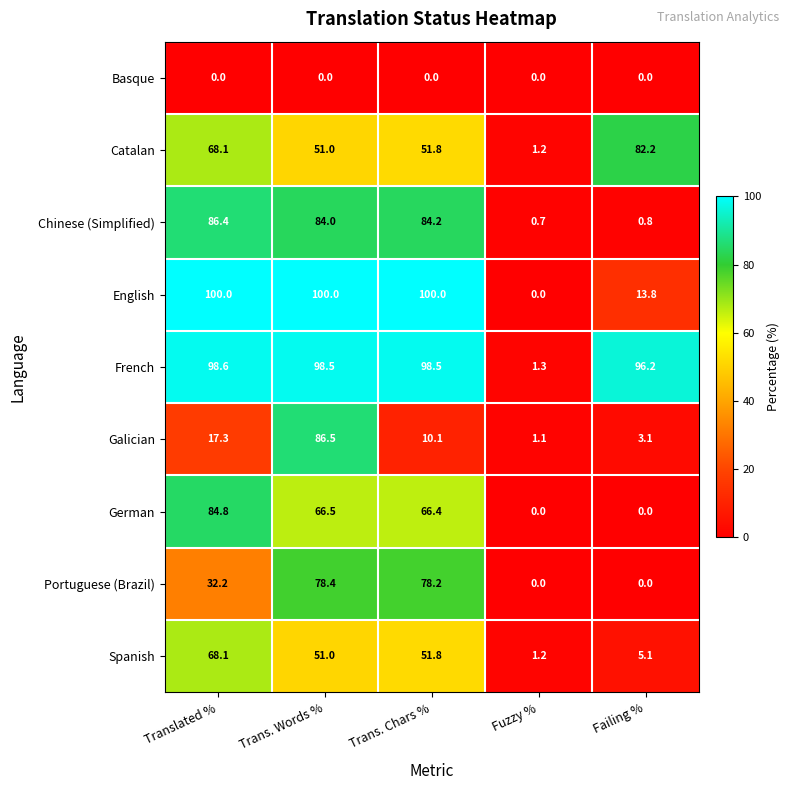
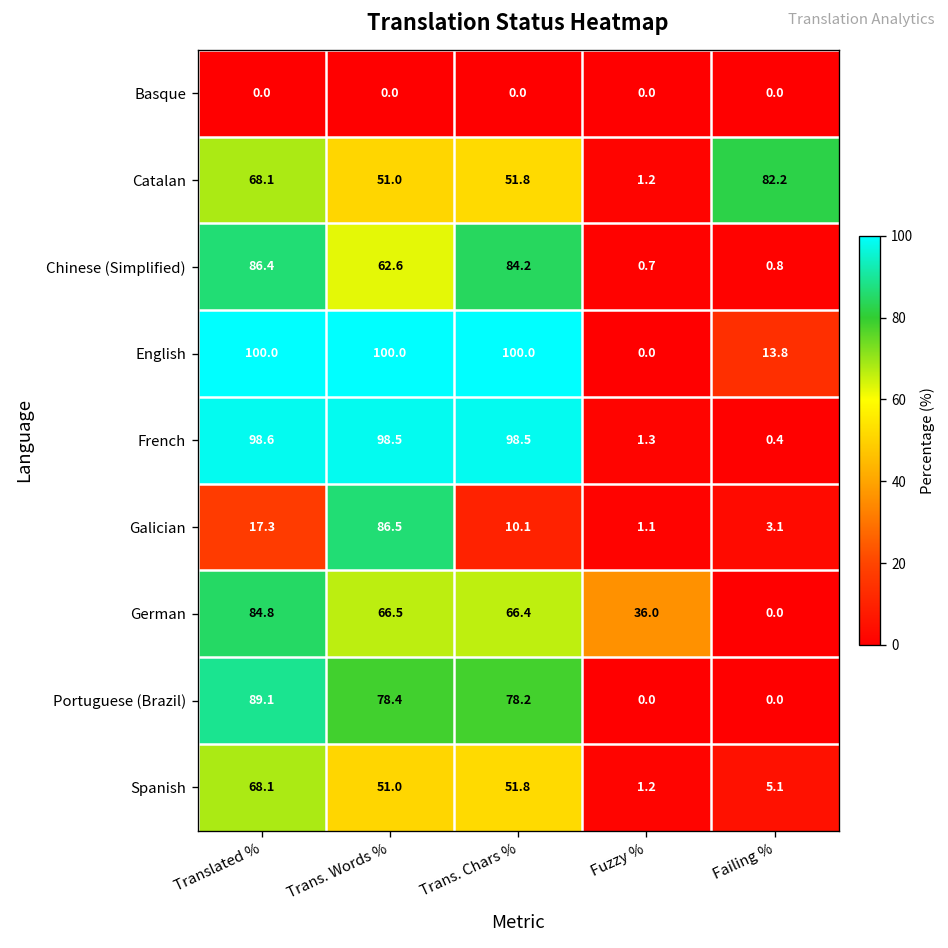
  {
    "Basque": {
      "Translated %": 0.0,
      "Trans. Words %": 0.0,
      "Trans. Chars %": 0.0,
      "Fuzzy %": 0.0,
      "Failing %": 0.0
    },
    "Catalan": {
      "Translated %": 68.1,
      "Trans. Words %": 51.0,
      "Trans. Chars %": 51.8,
      "Fuzzy %": 1.2,
      "Failing %": 82.2
    },
    "Chinese (Simplified)": {
      "Translated %": 86.4,
-     "Trans. Words %": 84.0,
+     "Trans. Words %": 62.6,
      "Trans. Chars %": 84.2,
      "Fuzzy %": 0.7,
      "Failing %": 0.8
    },
    "English": {
      "Translated %": 100.0,
      "Trans. Words %": 100.0,
      "Trans. Chars %": 100.0,
      "Fuzzy %": 0.0,
      "Failing %": 13.8
    },
    "French": {
      "Translated %": 98.6,
      "Trans. Words %": 98.5,
      "Trans. Chars %": 98.5,
      "Fuzzy %": 1.3,
-     "Failing %": 96.2
+     "Failing %": 0.4
    },
    "Galician": {
      "Translated %": 17.3,
      "Trans. Words %": 86.5,
      "Trans. Chars %": 10.1,
      "Fuzzy %": 1.1,
      "Failing %": 3.1
    },
    "German": {
      "Translated %": 84.8,
      "Trans. Words %": 66.5,
      "Trans. Chars %": 66.4,
-     "Fuzzy %": 0.0,
+     "Fuzzy %": 36.0,
      "Failing %": 0.0
    },
    "Portuguese (Brazil)": {
-     "Translated %": 32.2,
+     "Translated %": 89.1,
      "Trans. Words %": 78.4,
      "Trans. Chars %": 78.2,
      "Fuzzy %": 0.0,
      "Failing %": 0.0
    },
    "Spanish": {
      "Translated %": 68.1,
      "Trans. Words %": 51.0,
      "Trans. Chars %": 51.8,
      "Fuzzy %": 1.2,
      "Failing %": 5.1
    }
  }
